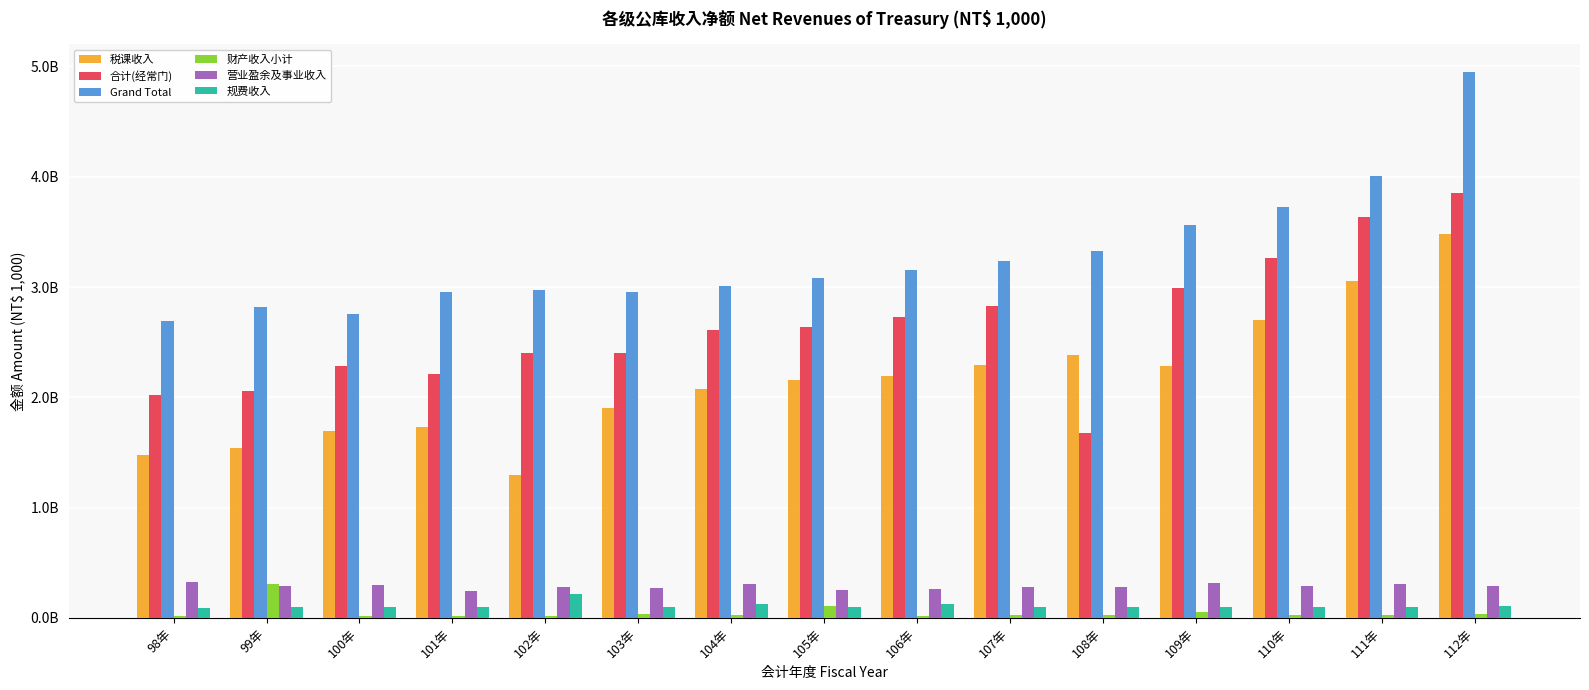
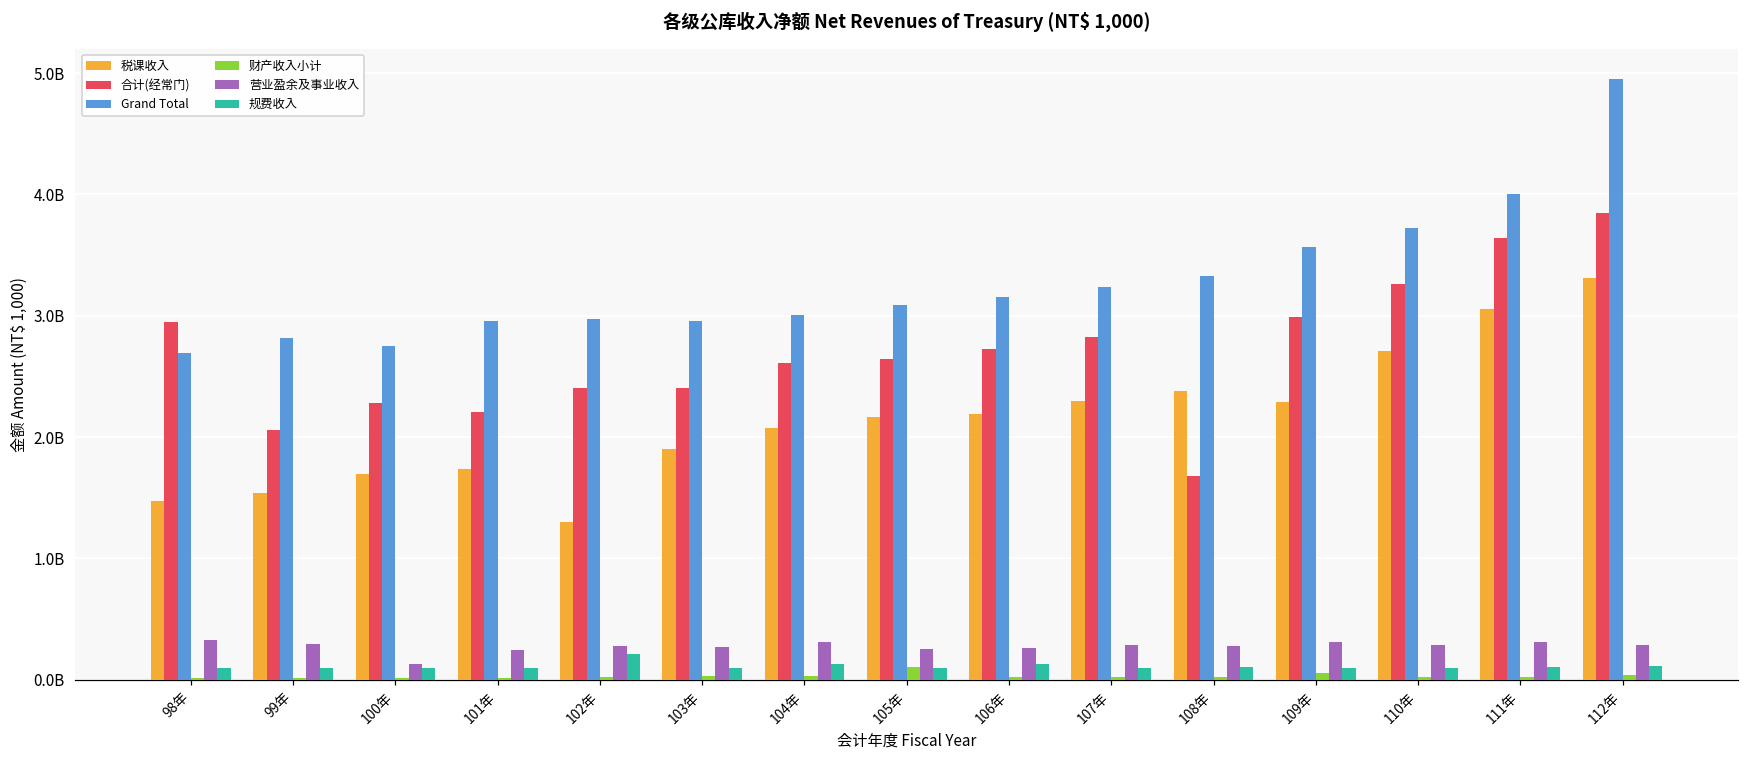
  {
    "税课收入": {
      "98年": 1480000000,
      "99年": 1540000000,
      "100年": 1690000000,
      "101年": 1730000000,
      "102年": 1300000000,
      "103年": 1900000000,
      "104年": 2070000000,
      "105年": 2160000000,
      "106年": 2190000000,
      "107年": 2290000000,
      "108年": 2380000000,
      "109年": 2290000000,
      "110年": 2710000000,
      "111年": 3050000000,
-     "112年": 3480000000
+     "112年": 3320000000
    },
    "合计(经常门)": {
-     "98年": 2020000000,
+     "98年": 2950000000,
      "99年": 2060000000,
      "100年": 2280000000,
      "101年": 2210000000,
      "102年": 2400000000,
      "103年": 2410000000,
      "104年": 2610000000,
      "105年": 2640000000,
      "106年": 2720000000,
      "107年": 2820000000,
      "108年": 1680000000,
      "109年": 2990000000,
      "110年": 3260000000,
      "111年": 3640000000,
      "112年": 3850000000
    },
    "Grand Total": {
      "98年": 2690000000,
      "99年": 2820000000,
      "100年": 2750000000,
      "101年": 2960000000,
      "102年": 2970000000,
      "103年": 2960000000,
      "104年": 3010000000,
      "105年": 3090000000,
      "106年": 3150000000,
      "107年": 3240000000,
      "108年": 3330000000,
      "109年": 3560000000,
      "110年": 3720000000,
      "111年": 4010000000,
      "112年": 4950000000
    },
    "财产收入小计": {
-     "99年": 310000000,
+     "99年": 10000000,
      "103年": 30000000,
      "104年": 30000000,
      "105年": 110000000,
      "107年": 20000000,
      "109年": 50000000,
      "110年": 20000000,
      "111年": 20000000,
      "112年": 30000000
    },
    "营业盈余及事业收入": {
      "98年": 330000000,
      "99年": 290000000,
-     "100年": 300000000,
+     "100年": 130000000,
      "101年": 240000000,
      "102年": 280000000,
      "103年": 270000000,
      "104年": 310000000,
      "105年": 250000000,
      "106年": 260000000,
      "107年": 280000000,
      "108年": 280000000,
      "109年": 310000000,
      "110年": 290000000,
      "111年": 310000000,
      "112年": 280000000
    },
    "规费收入": {
      "98年": 90000000,
      "99年": 100000000,
      "100年": 100000000,
      "101年": 100000000,
      "102年": 210000000,
      "103年": 100000000,
      "104年": 130000000,
      "105年": 100000000,
      "106年": 130000000,
      "107年": 100000000,
      "108年": 100000000,
      "109年": 100000000,
      "110年": 100000000,
      "111年": 100000000,
      "112年": 110000000
    }
  }
